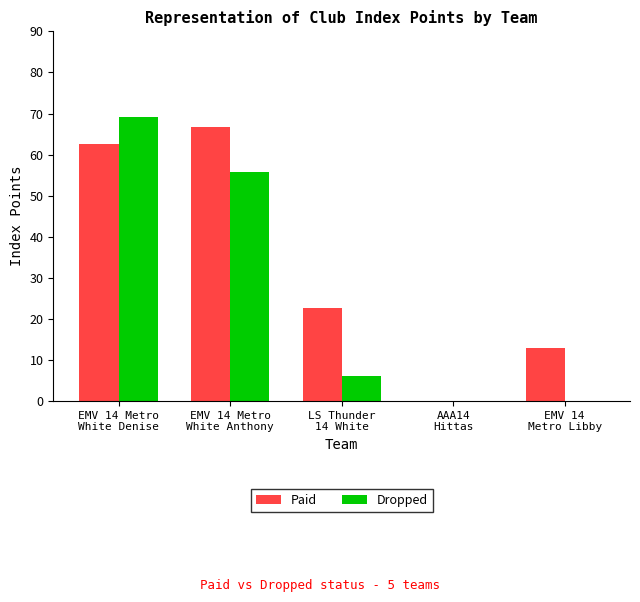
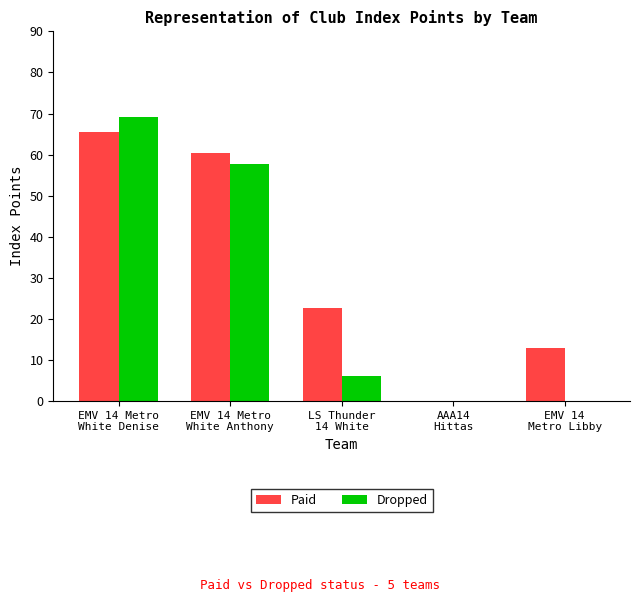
  {
    "Paid": {
-     "EMV 14 Metro White Denise": 63,
-     "EMV 14 Metro White Anthony": 67,
+     "EMV 14 Metro White Denise": 65,
+     "EMV 14 Metro White Anthony": 60,
      "LS Thunder 14 White": 23,
      "AAA14 Hittas": 0,
      "EMV 14 Metro Libby": 13
    },
    "Dropped": {
      "EMV 14 Metro White Denise": 69,
-     "EMV 14 Metro White Anthony": 56,
+     "EMV 14 Metro White Anthony": 58,
      "LS Thunder 14 White": 6,
      "AAA14 Hittas": 0,
      "EMV 14 Metro Libby": 0
    }
  }
